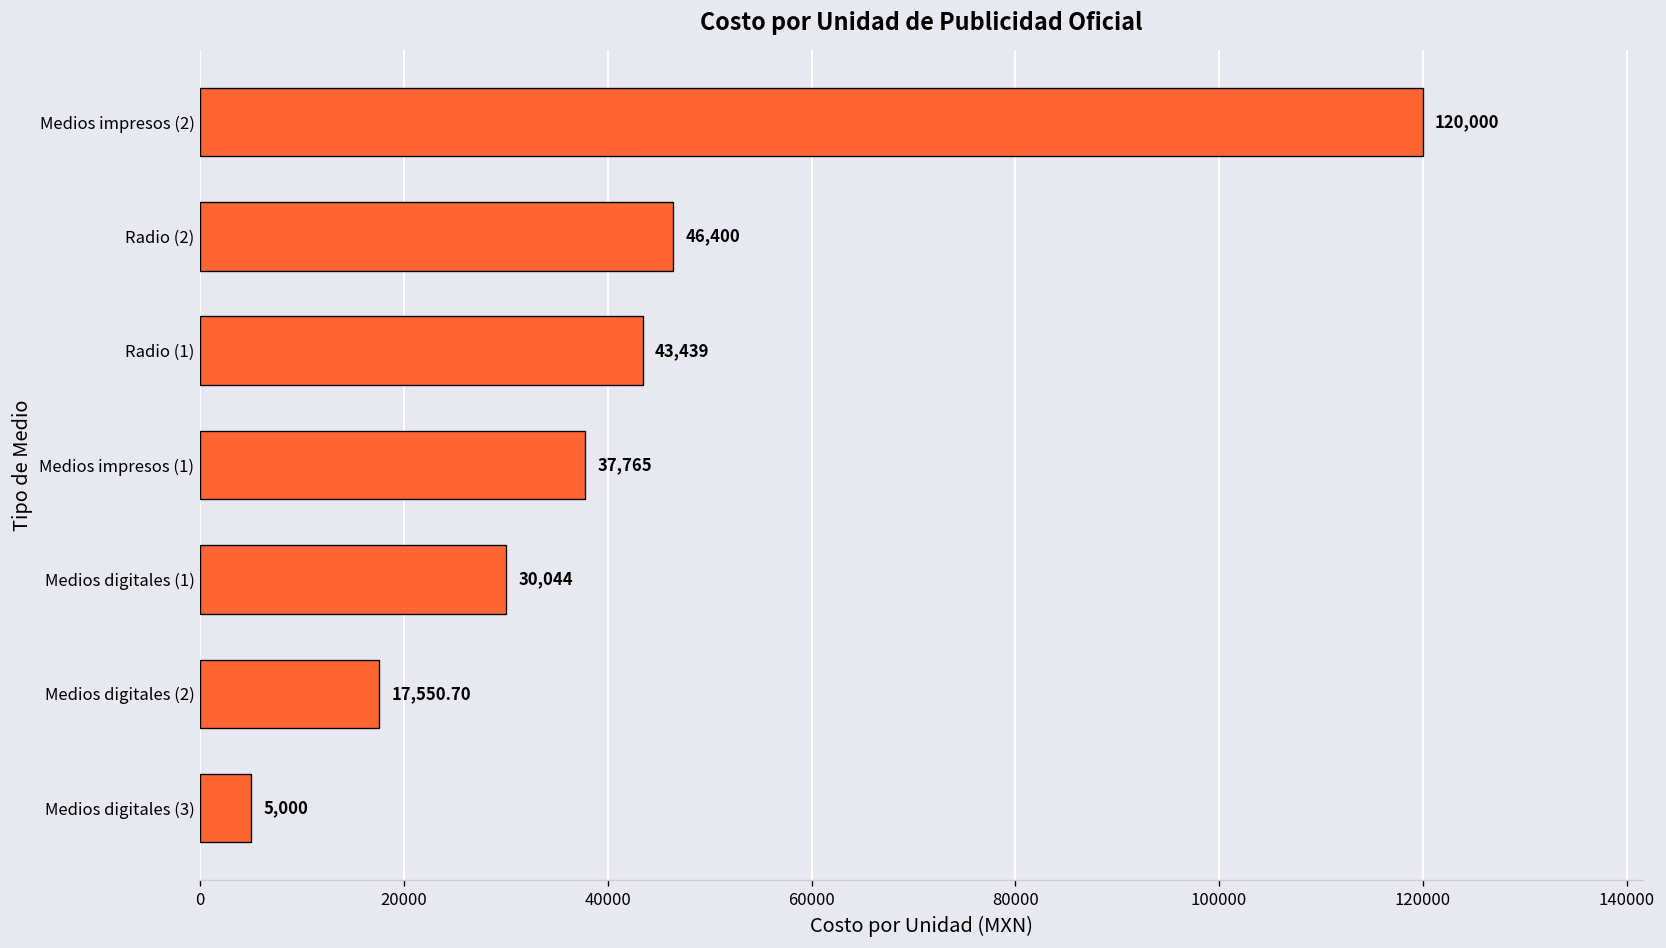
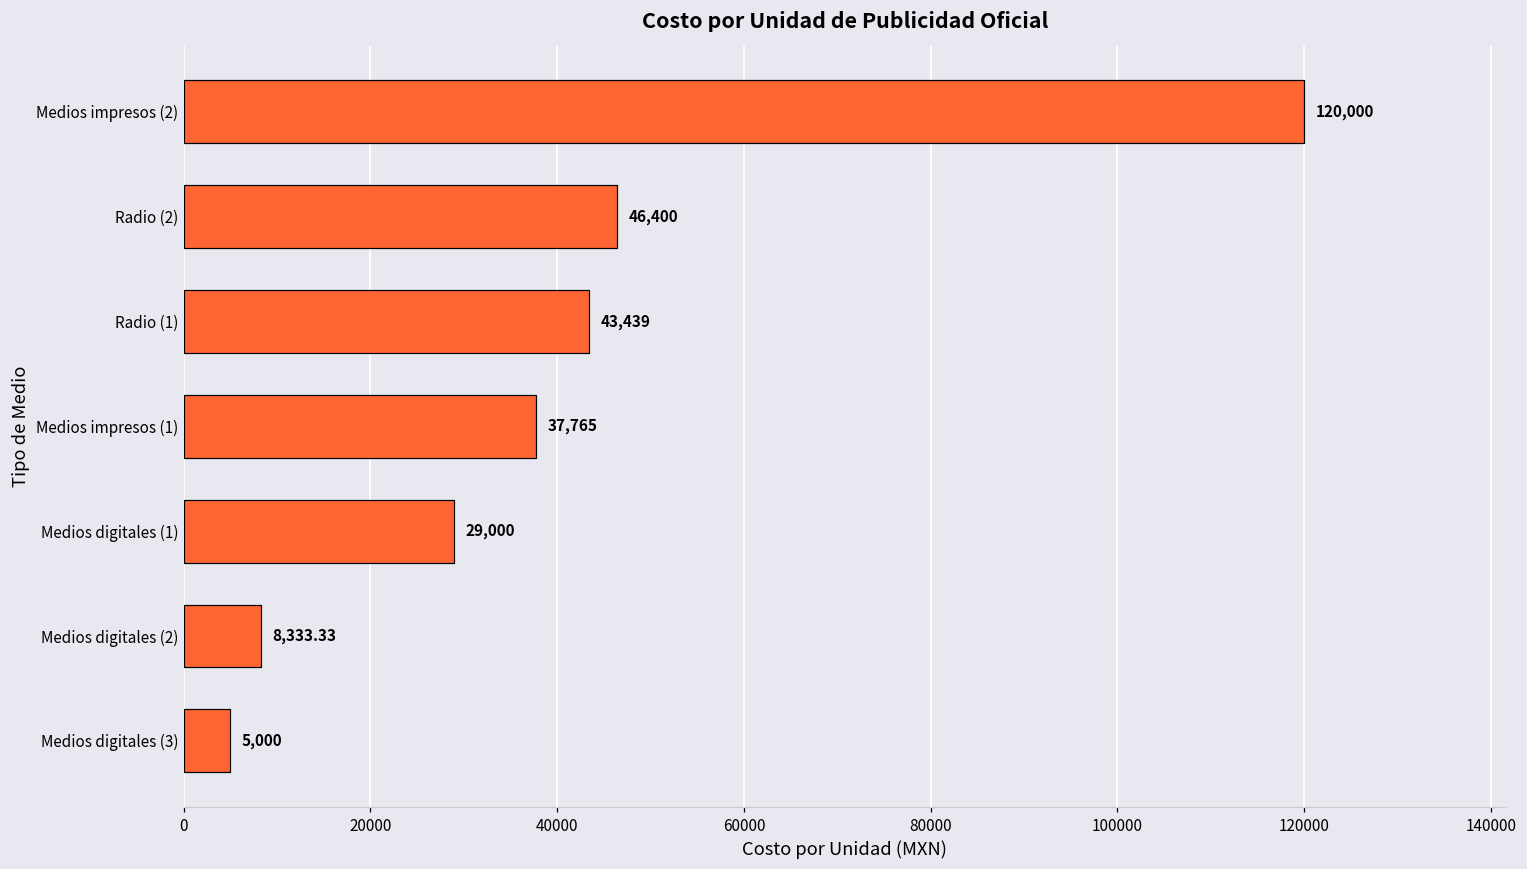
  {
    "Medios impresos (2)": "120,000",
    "Radio (2)": "46,400",
    "Radio (1)": "43,439",
    "Medios impresos (1)": "37,765",
-   "Medios digitales (1)": "30,044",
-   "Medios digitales (2)": "17,550.70",
+   "Medios digitales (1)": "29,000",
+   "Medios digitales (2)": "8,333.33",
    "Medios digitales (3)": "5,000"
  }
